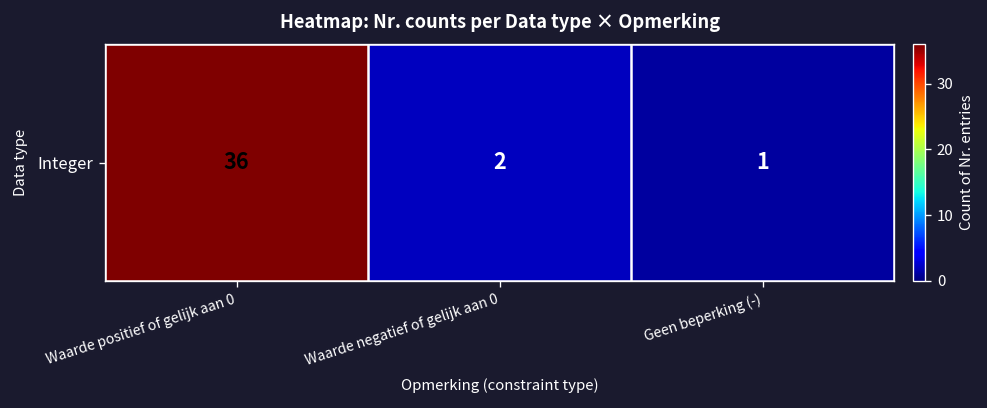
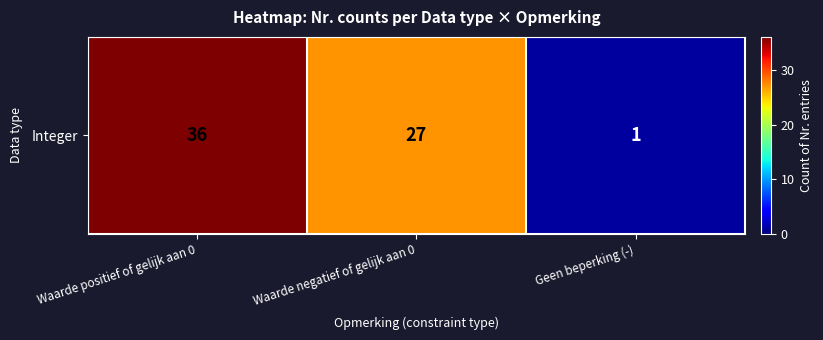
  {
    "Integer": {
      "Waarde positief of gelijk aan 0": 36,
-     "Waarde negatief of gelijk aan 0": 2,
+     "Waarde negatief of gelijk aan 0": 27,
      "Geen beperking (-)": 1
    }
  }
